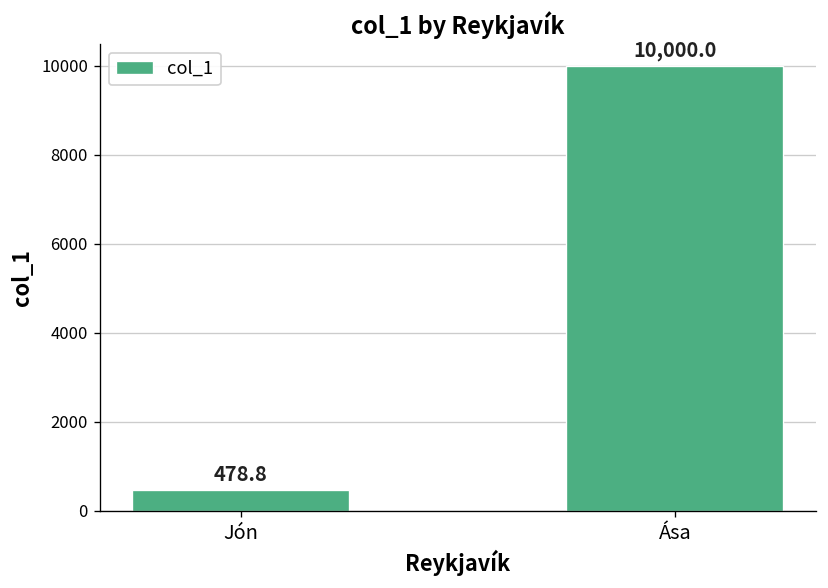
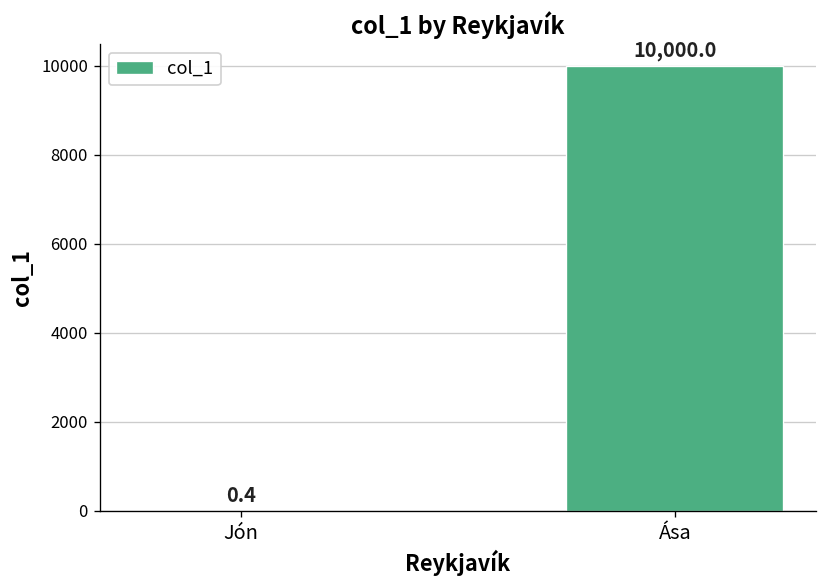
  {
-   "Jón": "478.8",
+   "Jón": "0.4",
    "Ása": "10,000.0"
  }
